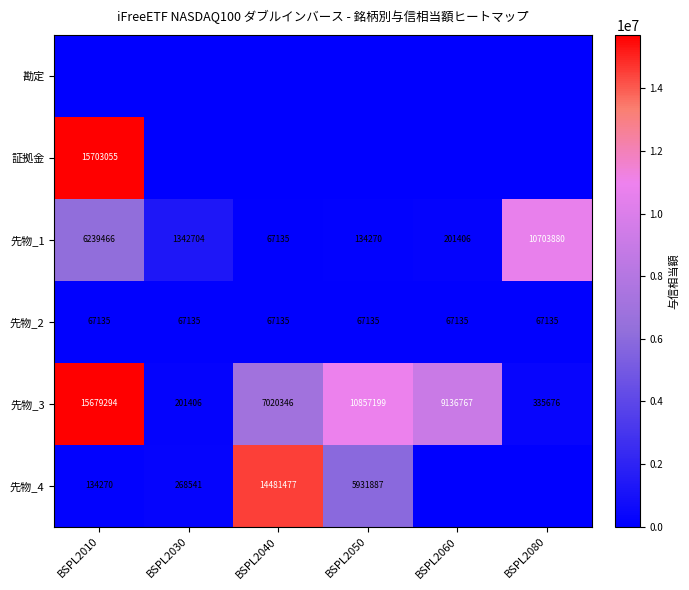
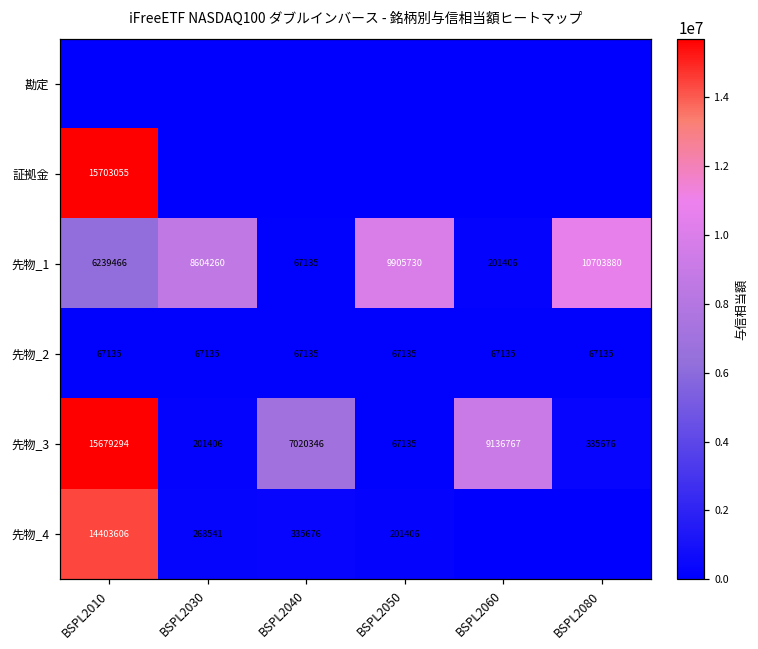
  {
    "証拠金": {
      "BSPL2010": 15703055
    },
    "先物_1": {
      "BSPL2010": 6239466,
-     "BSPL2030": 1342704,
+     "BSPL2030": 8604260,
      "BSPL2040": 67135,
-     "BSPL2050": 134270,
+     "BSPL2050": 9905730,
      "BSPL2060": 201406,
      "BSPL2080": 10703880
    },
    "先物_2": {
      "BSPL2010": 67135,
      "BSPL2030": 67135,
      "BSPL2040": 67135,
      "BSPL2050": 67135,
      "BSPL2060": 67135,
      "BSPL2080": 67135
    },
    "先物_3": {
      "BSPL2010": 15679294,
      "BSPL2030": 201406,
      "BSPL2040": 7020346,
-     "BSPL2050": 10857199,
+     "BSPL2050": 67135,
      "BSPL2060": 9136767,
      "BSPL2080": 335676
    },
    "先物_4": {
-     "BSPL2010": 134270,
+     "BSPL2010": 14403606,
      "BSPL2030": 268541,
-     "BSPL2040": 14481477,
-     "BSPL2050": 5931887
+     "BSPL2040": 335676,
+     "BSPL2050": 201406
    }
  }
